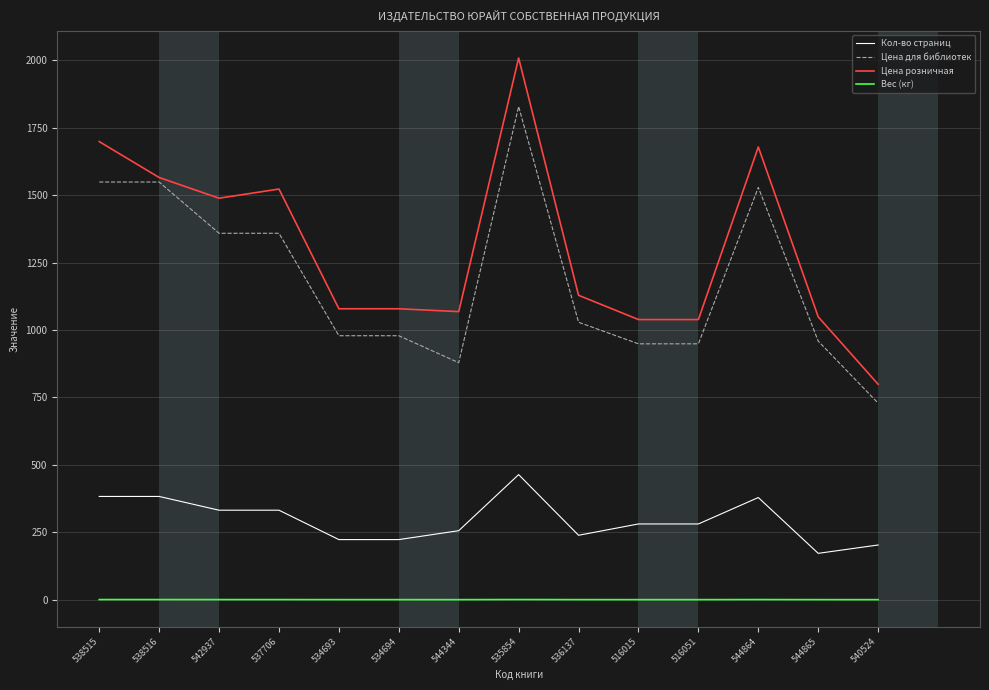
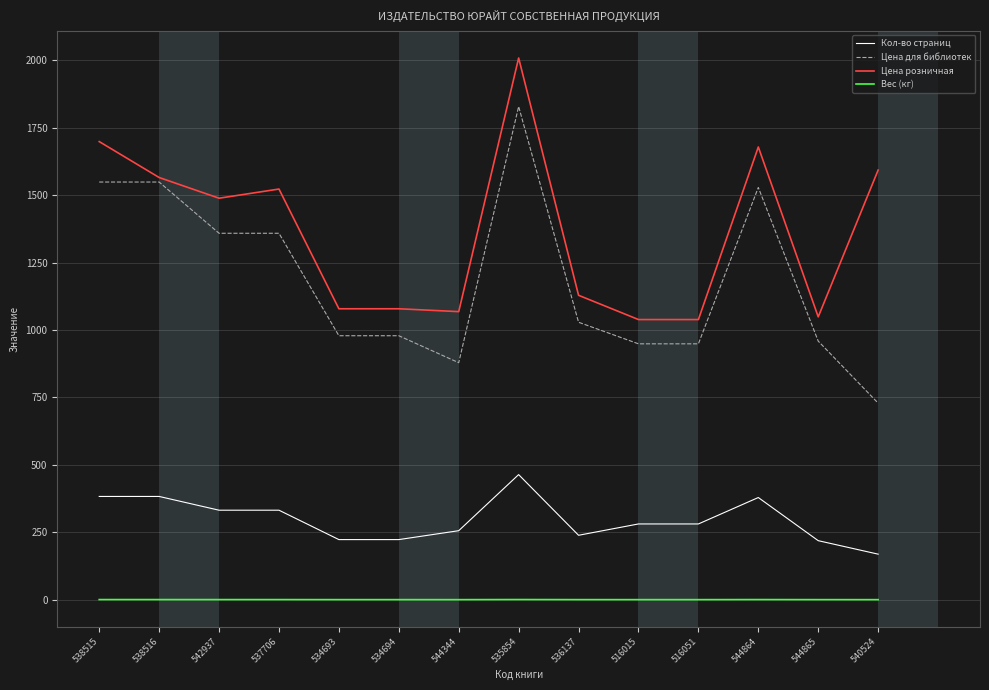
  {
    "Кол-во страниц": {
      "538515": 380,
      "538516": 380,
      "542937": 330,
      "537706": 330,
      "534693": 220,
      "534694": 220,
      "544344": 260,
      "535854": 460,
      "536137": 240,
      "516015": 280,
      "516051": 280,
      "544864": 380,
-     "544865": 170,
-     "540524": 200
+     "544865": 220,
+     "540524": 170
    },
    "Цена для библиотек": {
      "538515": 1550,
      "538516": 1550,
      "542937": 1360,
      "537706": 1360,
      "534693": 980,
      "534694": 980,
      "544344": 880,
      "535854": 1830,
      "536137": 1030,
      "516015": 950,
      "516051": 950,
      "544864": 1530,
      "544865": 960,
      "540524": 730
    },
    "Цена розничная": {
      "538515": 1700,
      "538516": 1570,
      "542937": 1490,
      "537706": 1520,
      "534693": 1080,
      "534694": 1080,
      "544344": 1070,
      "535854": 2010,
      "536137": 1130,
      "516015": 1040,
      "516051": 1040,
      "544864": 1680,
      "544865": 1050,
-     "540524": 800
+     "540524": 1590
    },
    "Вес (кг)": {
      "538515": 0,
      "538516": 0,
      "542937": 0,
      "537706": 0,
      "534693": 0,
      "534694": 0,
      "544344": 0,
      "535854": 0,
      "536137": 0,
      "516015": 0,
      "516051": 0,
      "544864": 0,
      "544865": 0,
      "540524": 0
    }
  }
